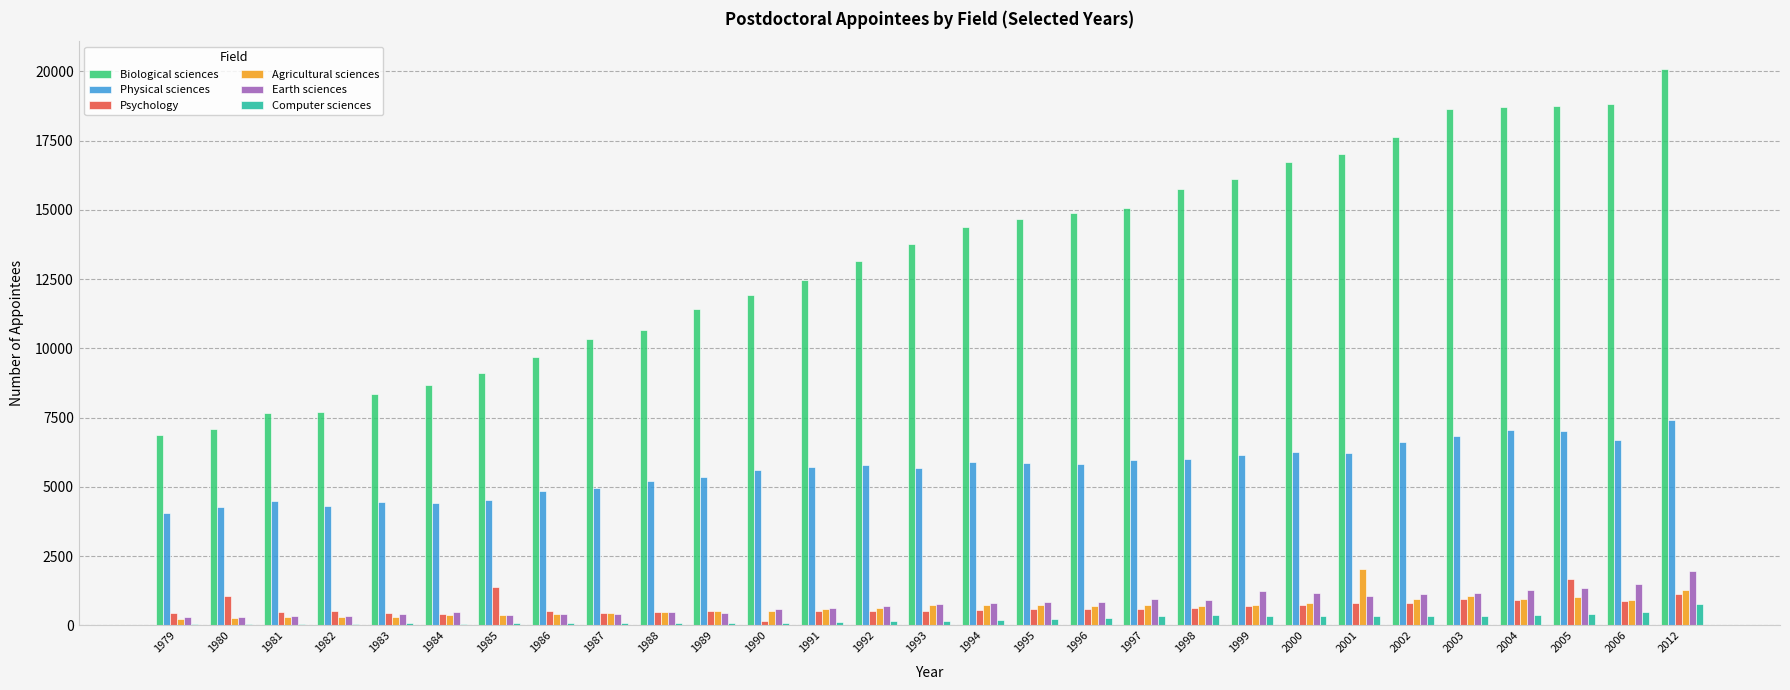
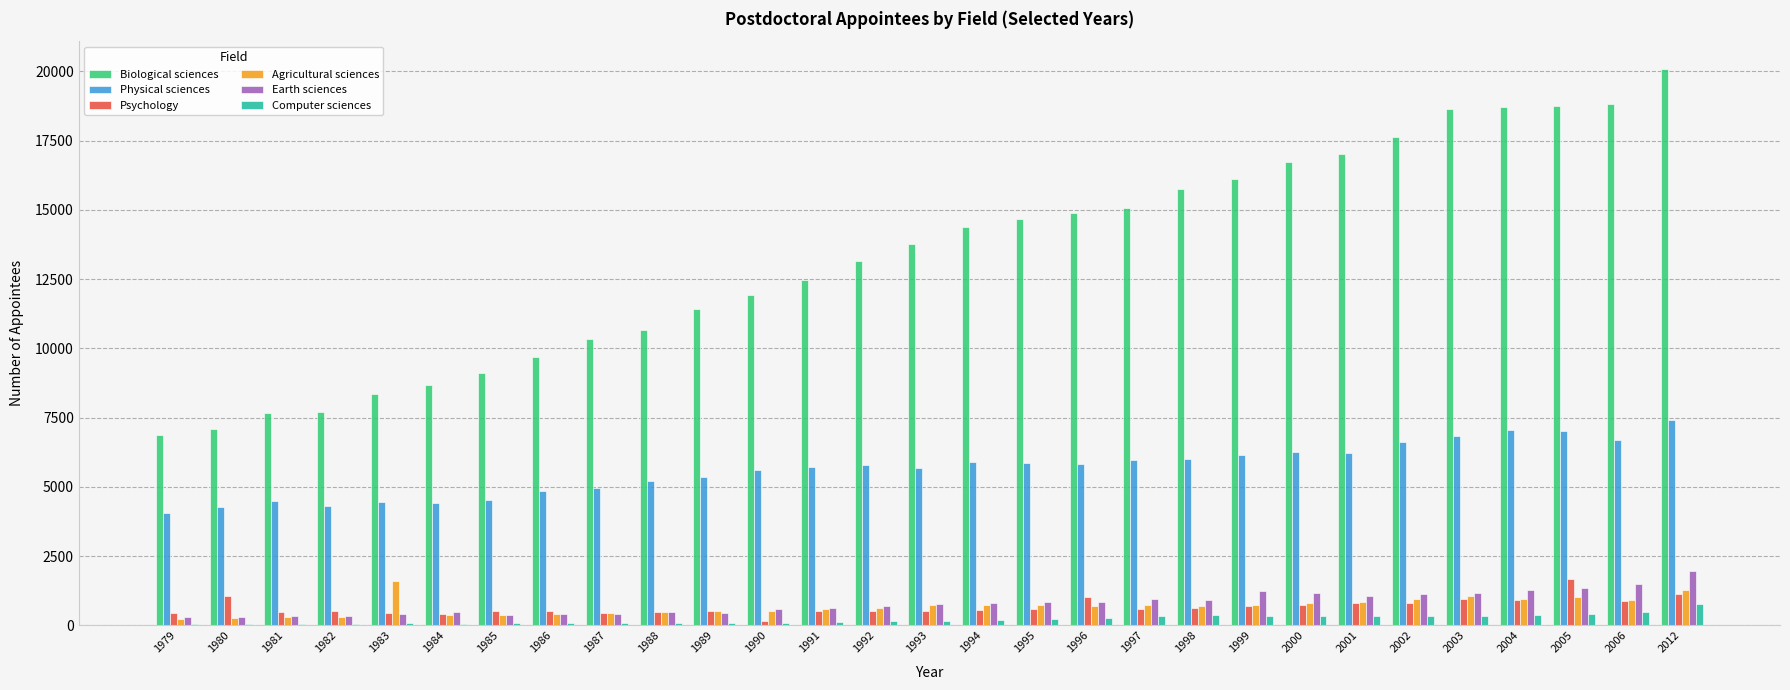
  {
    "Physical sciences": {
      "1979": 4100,
      "1980": 4300,
      "1981": 4500,
      "1982": 4300,
      "1983": 4500,
      "1984": 4400,
      "1985": 4500,
      "1986": 4900,
      "1987": 5000,
      "1988": 5200,
      "1989": 5400,
      "1990": 5600,
      "1991": 5700,
      "1992": 5800,
      "1993": 5700,
      "1994": 5900,
      "1995": 5900,
      "1996": 5800,
      "1997": 6000,
      "1998": 6000,
      "1999": 6200,
      "2000": 6300,
      "2001": 6200,
      "2002": 6600,
      "2003": 6800,
      "2004": 7100,
      "2005": 7000,
      "2006": 6700,
      "2012": 7400
    },
    "Psychology": {
      "1979": 500,
      "1980": 1100,
      "1981": 500,
      "1982": 500,
      "1983": 400,
      "1984": 400,
-     "1985": 1400,
+     "1985": 500,
      "1986": 500,
      "1987": 500,
      "1988": 500,
      "1989": 500,
      "1990": 200,
      "1991": 500,
      "1992": 500,
      "1993": 500,
      "1994": 600,
      "1995": 600,
-     "1996": 600,
+     "1996": 1000,
      "1997": 600,
      "1998": 600,
      "1999": 700,
      "2000": 700,
      "2001": 800,
      "2002": 800,
      "2003": 1000,
      "2004": 900,
      "2005": 1700,
      "2006": 900,
      "2012": 1100
    },
    "Agricultural sciences": {
      "1979": 200,
      "1980": 300,
      "1981": 300,
      "1982": 300,
-     "1983": 300,
+     "1983": 1600,
      "1984": 400,
      "1985": 400,
      "1986": 400,
      "1987": 500,
      "1988": 500,
      "1989": 500,
      "1990": 500,
      "1991": 600,
      "1992": 600,
      "1993": 700,
      "1994": 700,
      "1995": 700,
      "1996": 700,
      "1997": 700,
      "1998": 700,
      "1999": 800,
      "2000": 800,
-     "2001": 2000,
+     "2001": 800,
      "2002": 1000,
      "2003": 1100,
      "2004": 1000,
      "2005": 1000,
      "2006": 900,
      "2012": 1300
    },
    "Earth sciences": {
      "1979": 300,
      "1980": 300,
      "1981": 300,
      "1982": 300,
      "1983": 400,
      "1984": 500,
      "1985": 400,
      "1986": 400,
      "1987": 400,
      "1988": 500,
      "1989": 500,
      "1990": 600,
      "1991": 600,
      "1992": 700,
      "1993": 800,
      "1994": 800,
      "1995": 800,
      "1996": 900,
      "1997": 900,
      "1998": 900,
      "1999": 1200,
      "2000": 1200,
      "2001": 1000,
      "2002": 1100,
      "2003": 1200,
      "2004": 1300,
      "2005": 1400,
      "2006": 1500,
      "2012": 2000
    }
  }
